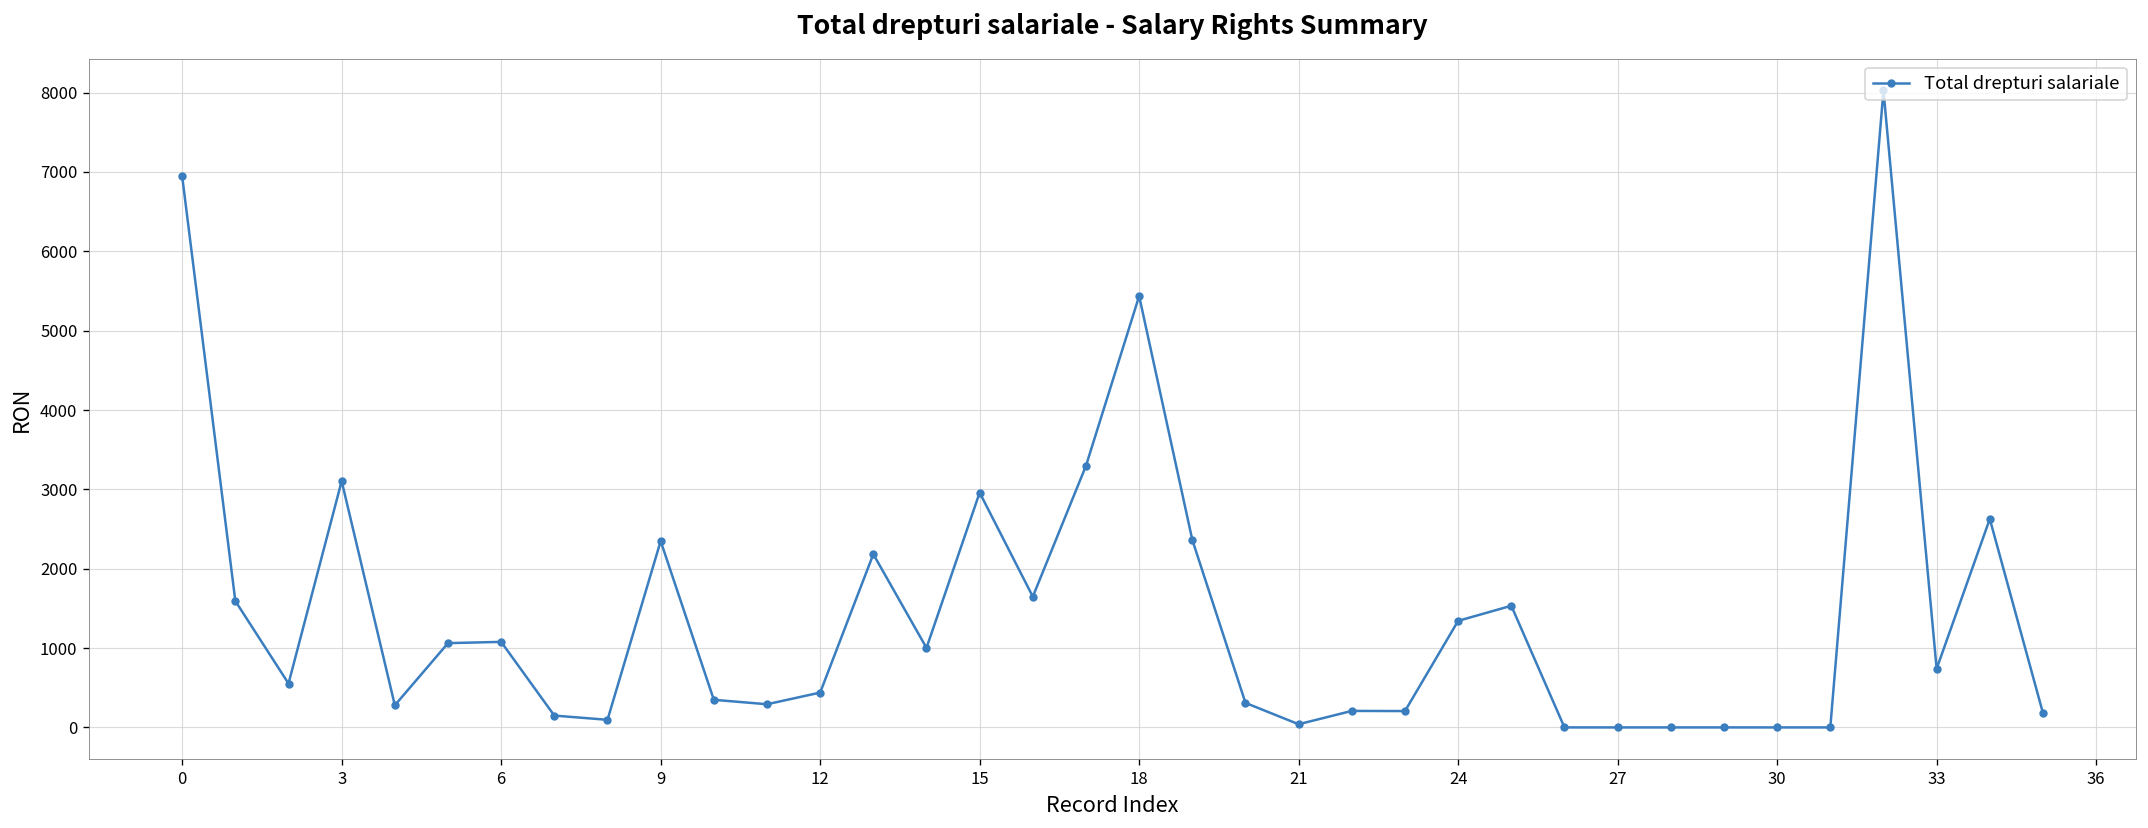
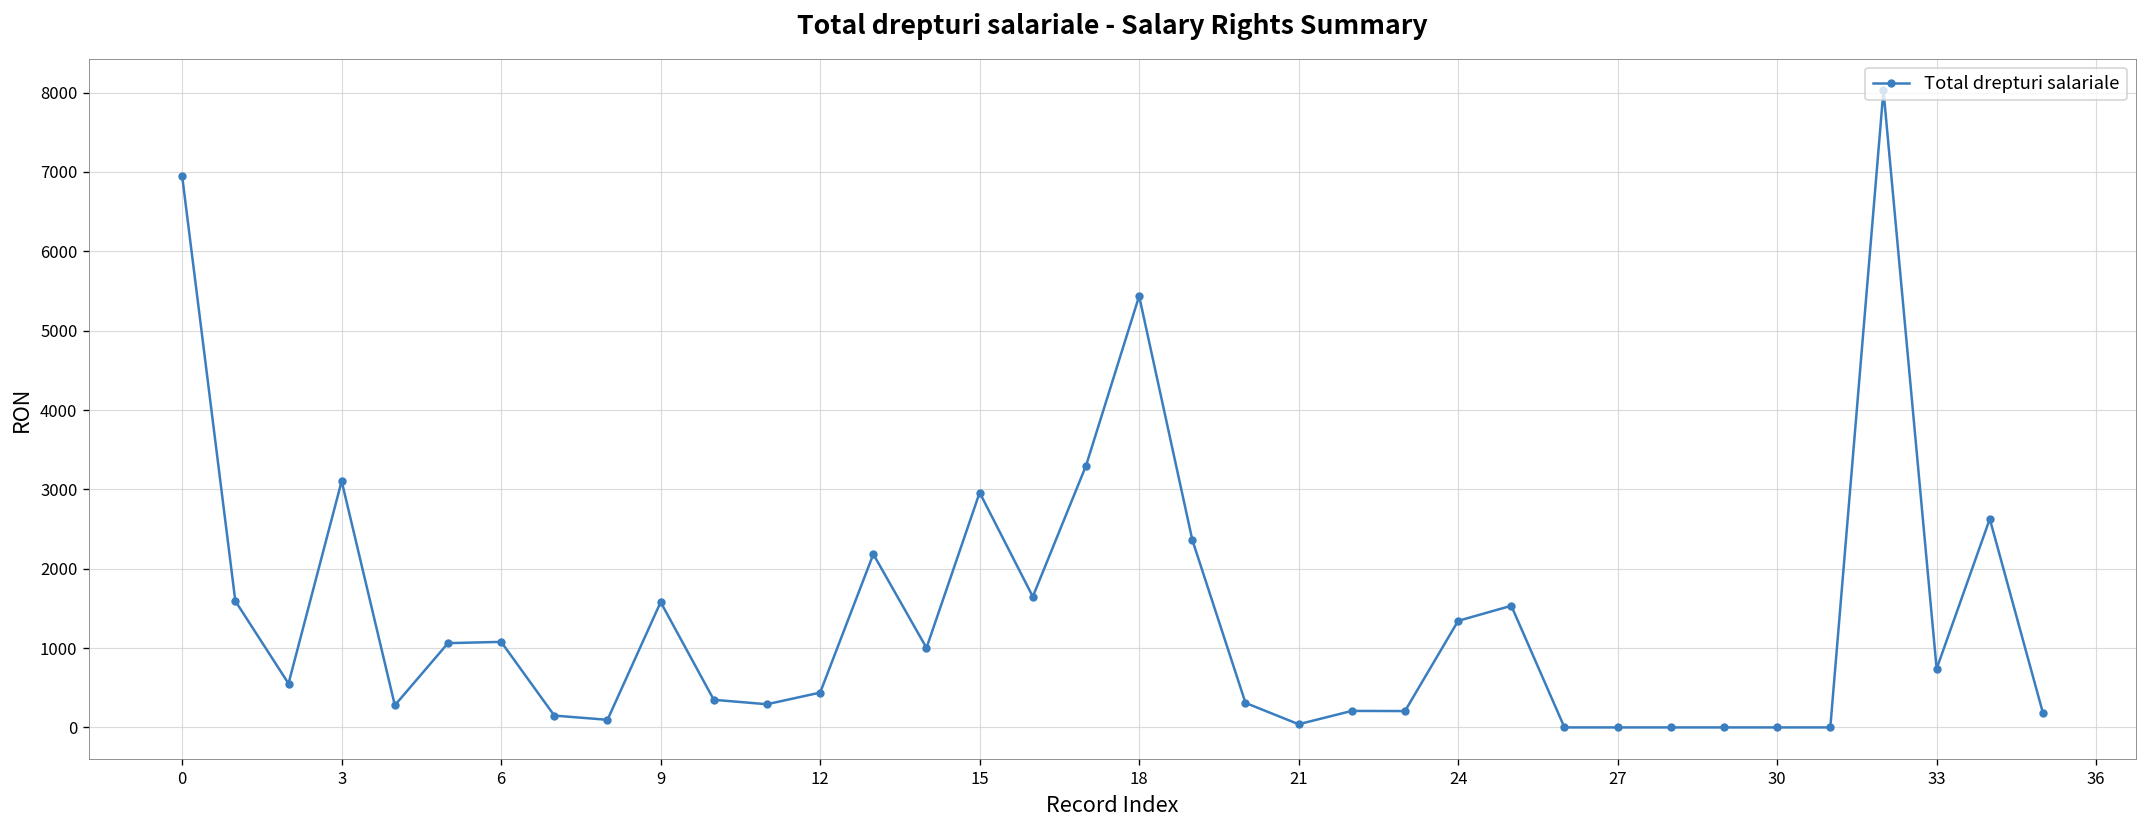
  {
    "0": 6900,
    "3": 3100,
    "6": 1100,
-   "9": 2300,
+   "9": 1600,
    "12": 400,
    "15": 3000,
    "18": 5400,
    "21": 0,
    "24": 1300,
    "27": 0,
    "30": 0,
    "33": 700
  }
